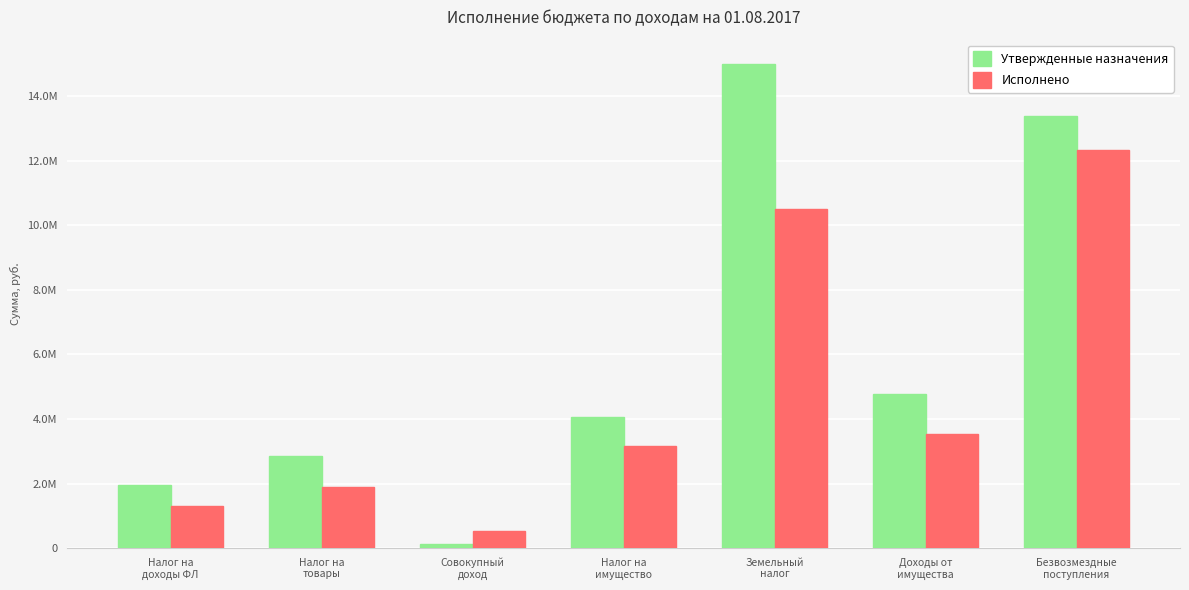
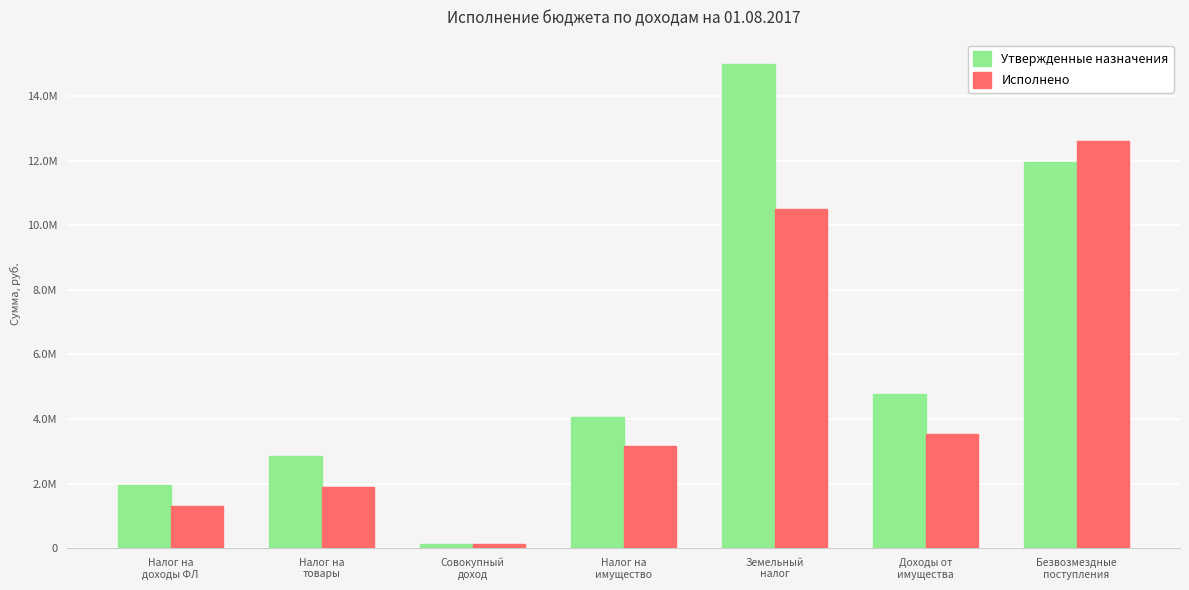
  {
    "Утвержденные назначения": {
      "Налог на доходы ФЛ": 1900000,
      "Налог на товары": 2800000,
      "Совокупный доход": 100000,
      "Налог на имущество": 4100000,
      "Земельный налог": 15000000,
      "Доходы от имущества": 4800000,
-     "Безвозмездные поступления": 13400000
+     "Безвозмездные поступления": 12000000
    },
    "Исполнено": {
      "Налог на доходы ФЛ": 1300000,
      "Налог на товары": 1900000,
-     "Совокупный доход": 500000,
+     "Совокупный доход": 100000,
      "Налог на имущество": 3200000,
      "Земельный налог": 10500000,
      "Доходы от имущества": 3500000,
-     "Безвозмездные поступления": 12300000
+     "Безвозмездные поступления": 12600000
    }
  }
